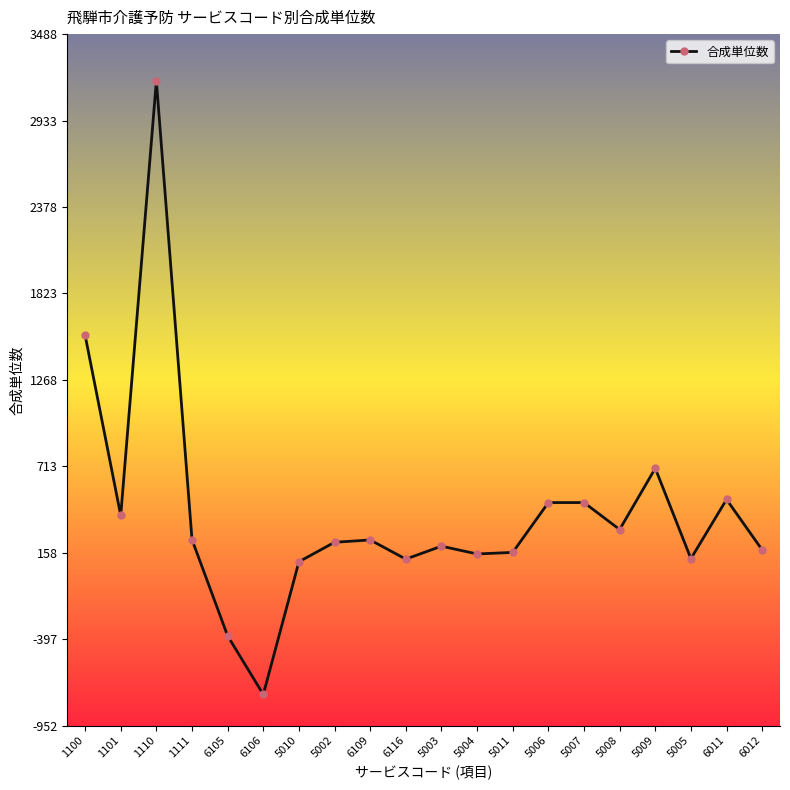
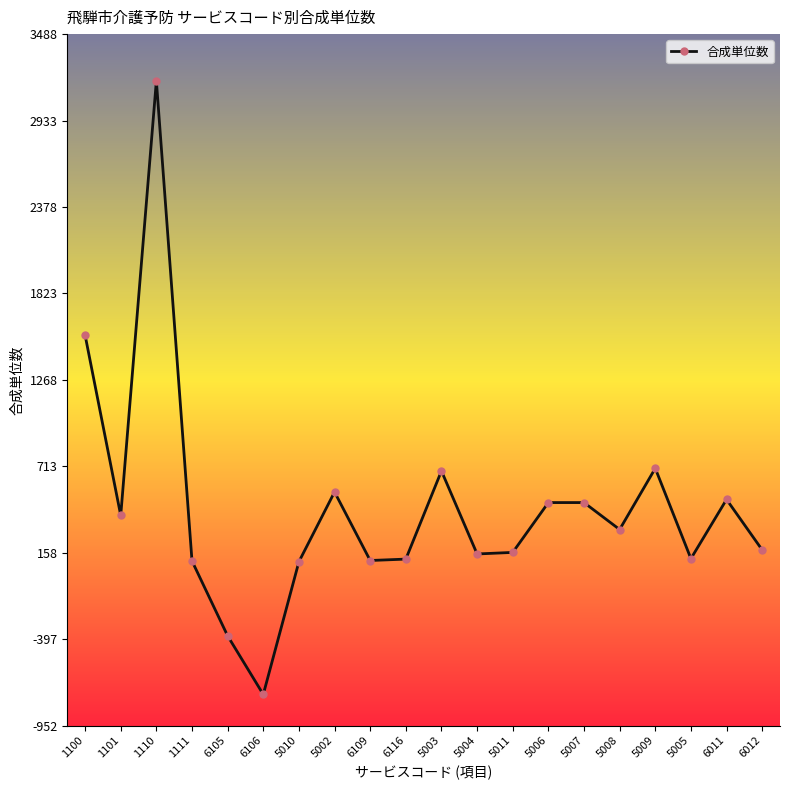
  {
    "1100": 1560,
    "1101": 400,
    "1110": 3190,
-   "1111": 240,
+   "1111": 110,
    "6105": -380,
    "6106": -750,
    "5010": 100,
-   "5002": 230,
-   "6109": 240,
+   "5002": 550,
+   "6109": 110,
    "6116": 120,
-   "5003": 200,
+   "5003": 680,
    "5004": 150,
    "5011": 160,
    "5006": 480,
    "5007": 480,
    "5008": 310,
    "5009": 700,
    "5005": 120,
    "6011": 500,
    "6012": 180
  }
